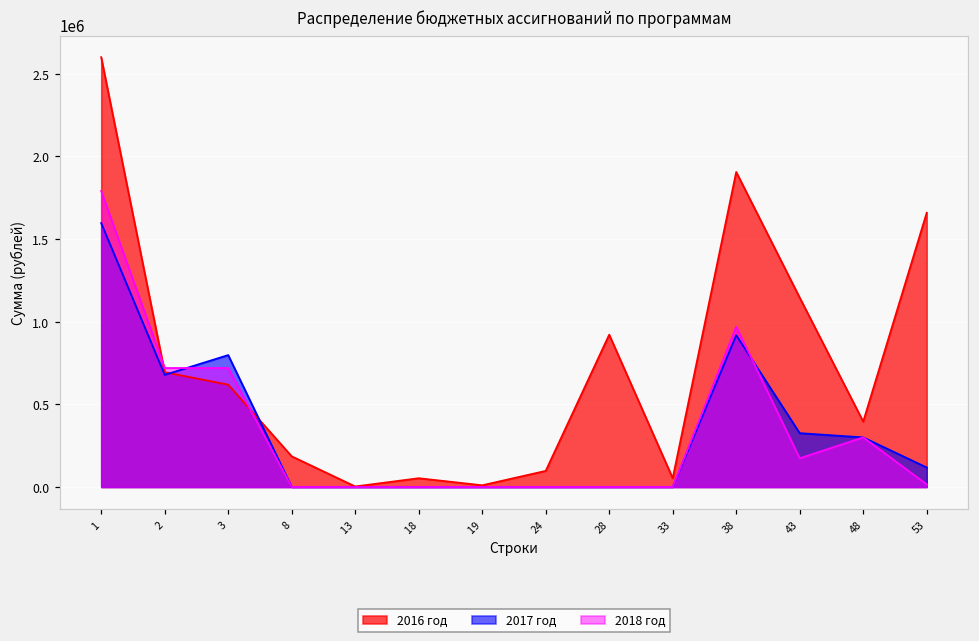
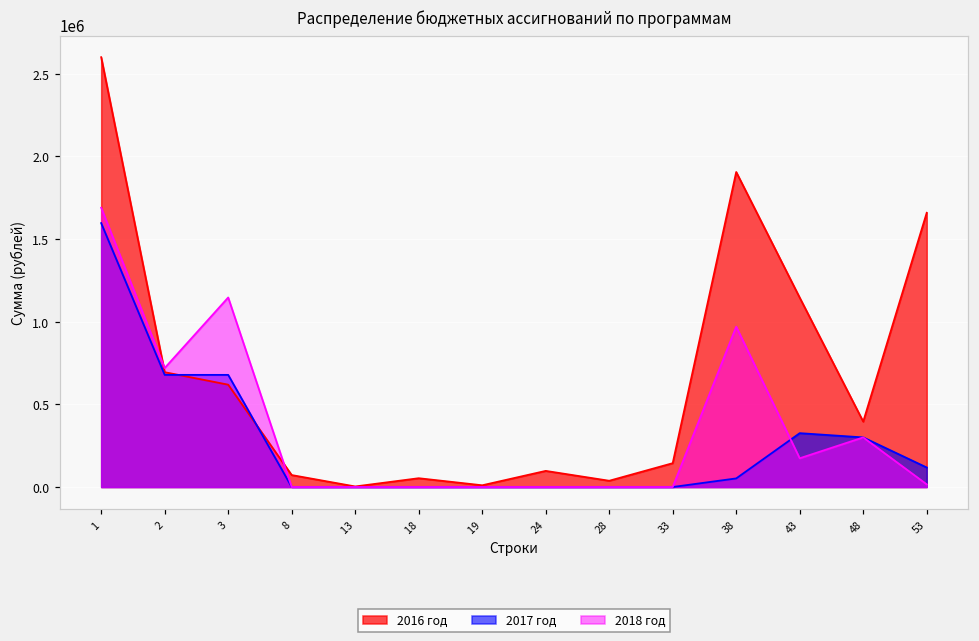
  {
    "2016 год": {
      "1": 2600000,
      "3": 620000,
-     "8": 190000,
+     "8": 70000,
      "18": 50000,
      "24": 100000,
-     "28": 920000,
-     "33": 50000,
+     "28": 40000,
+     "33": 140000,
      "38": 1910000,
      "43": 1150000,
      "48": 400000,
      "53": 1660000
    },
    "2017 год": {
      "1": 1600000,
-     "3": 800000,
-     "38": 920000,
+     "3": 680000,
+     "38": 50000,
      "43": 330000,
      "53": 120000
    },
    "2018 год": {
-     "1": 1790000,
+     "1": 1690000,
      "2": 720000,
-     "3": 720000,
+     "3": 1150000,
      "38": 970000,
      "43": 170000,
      "53": 20000
    }
  }
